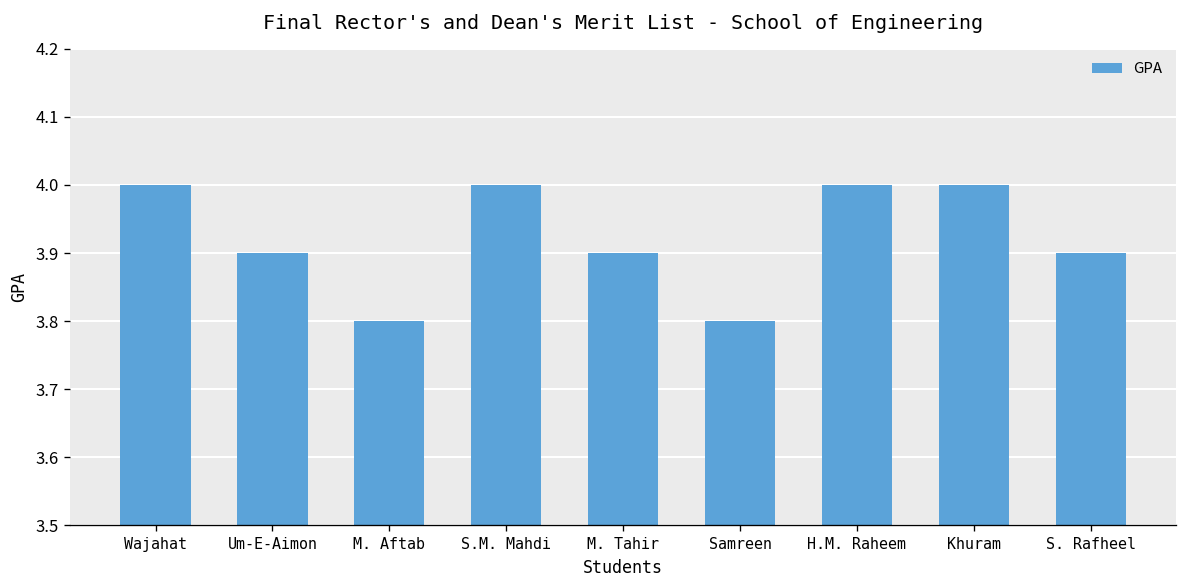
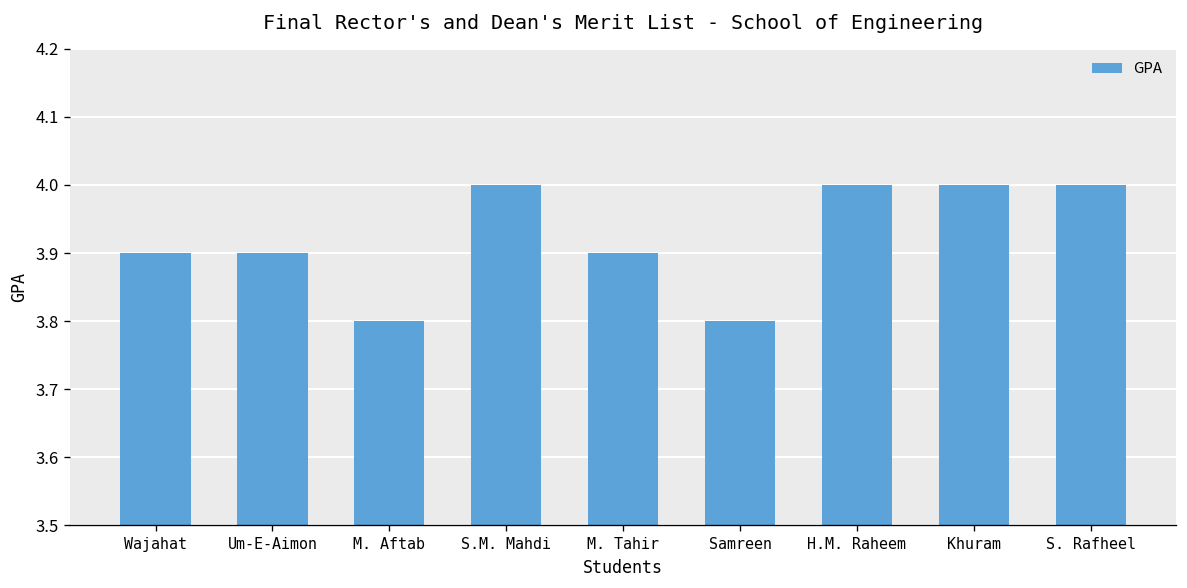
  {
-   "Wajahat": 4.0,
+   "Wajahat": 3.9,
    "Um-E-Aimon": 3.9,
    "M. Aftab": 3.8,
    "S.M. Mahdi": 4.0,
    "M. Tahir": 3.9,
    "Samreen": 3.8,
    "H.M. Raheem": 4.0,
    "Khuram": 4.0,
-   "S. Rafheel": 3.9
+   "S. Rafheel": 4.0
  }
